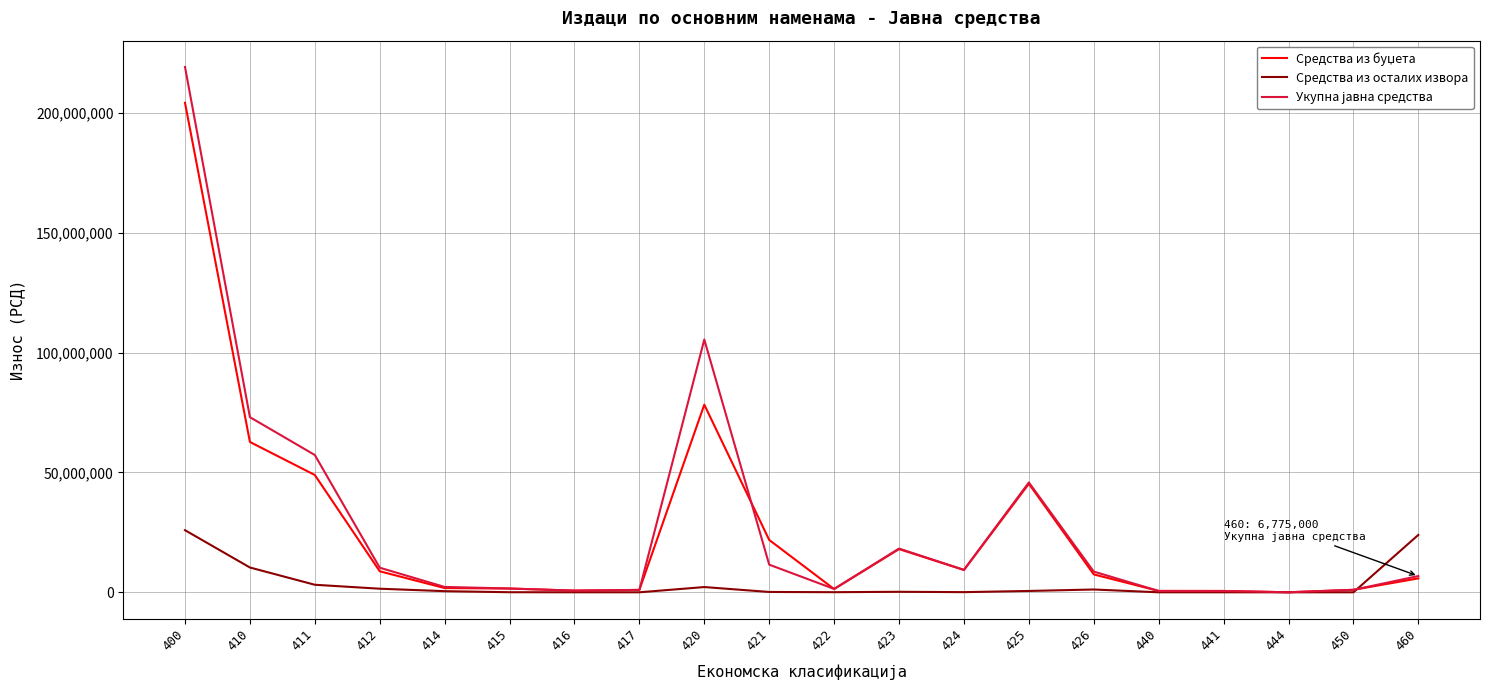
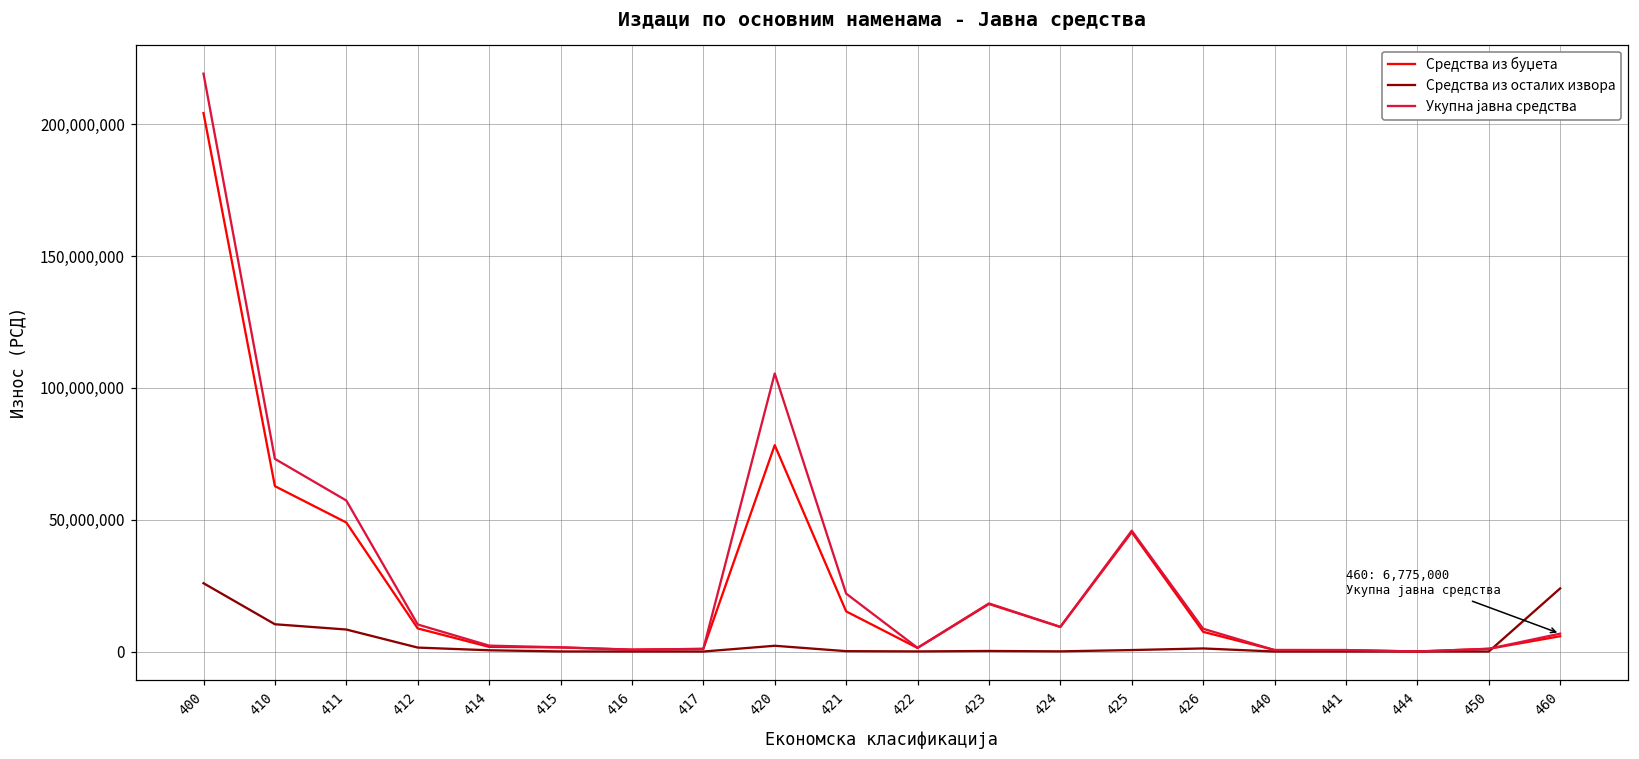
  {
    "Средства из буџета": {
      "400": "204,000,000",
      "410": "63,000,000",
      "411": "49,000,000",
      "412": "9,000,000",
      "420": "78,000,000",
-     "421": "22,000,000",
+     "421": "15,000,000",
      "426": "7,000,000"
    },
    "Средства из осталих извора": {
      "400": "26,000,000",
      "410": "10,000,000",
-     "411": "3,000,000",
+     "411": "8,000,000",
      "412": "1,000,000",
      "414": "0",
      "415": "0",
      "420": "2,000,000",
      "421": "0",
      "422": "0",
      "423": "0",
      "424": "0",
      "425": "1,000,000",
      "426": "1,000,000"
    },
    "Укупна јавна средства": {
      "400": "219,000,000",
      "410": "73,000,000",
      "411": "57,000,000",
      "412": "10,000,000",
      "420": "105,000,000",
-     "421": "12,000,000",
+     "421": "22,000,000",
      "426": "9,000,000"
    }
  }
